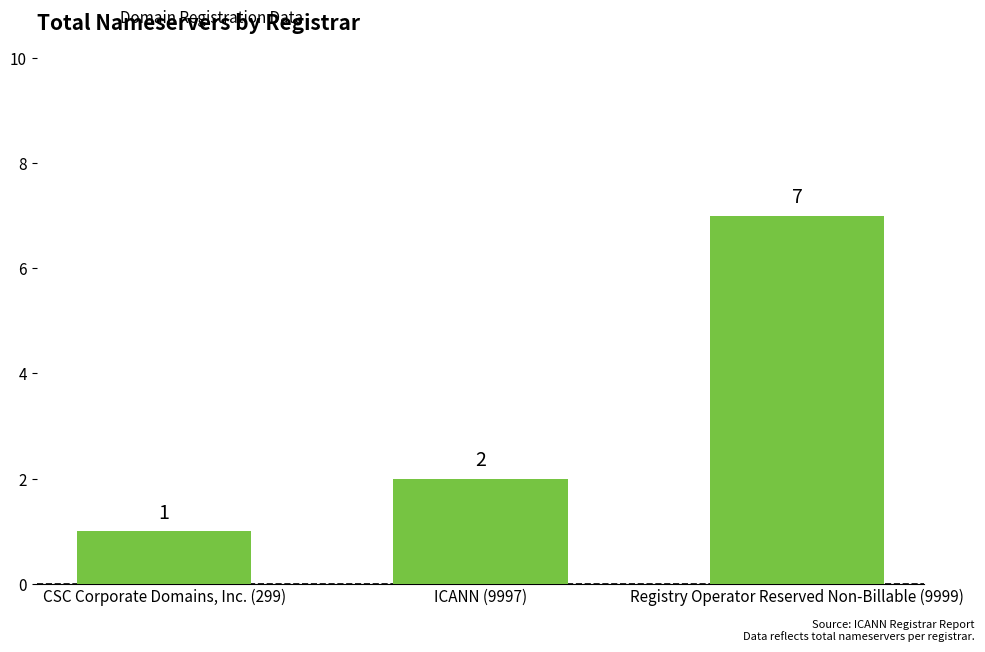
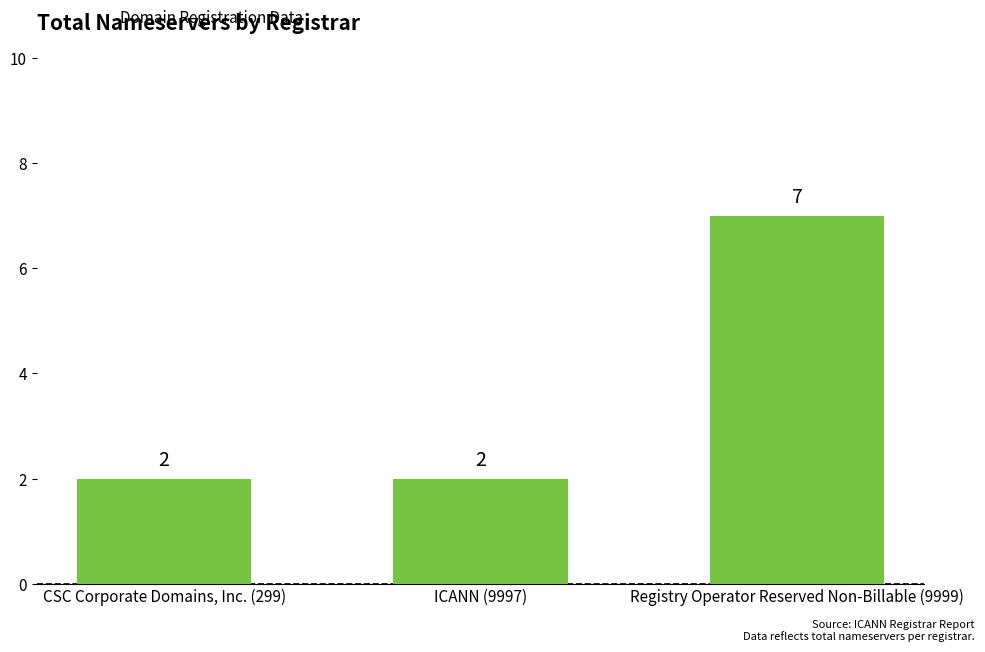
  {
-   "CSC Corporate Domains, Inc. (299)": 1,
+   "CSC Corporate Domains, Inc. (299)": 2,
    "ICANN (9997)": 2,
    "Registry Operator Reserved Non-Billable (9999)": 7
  }
